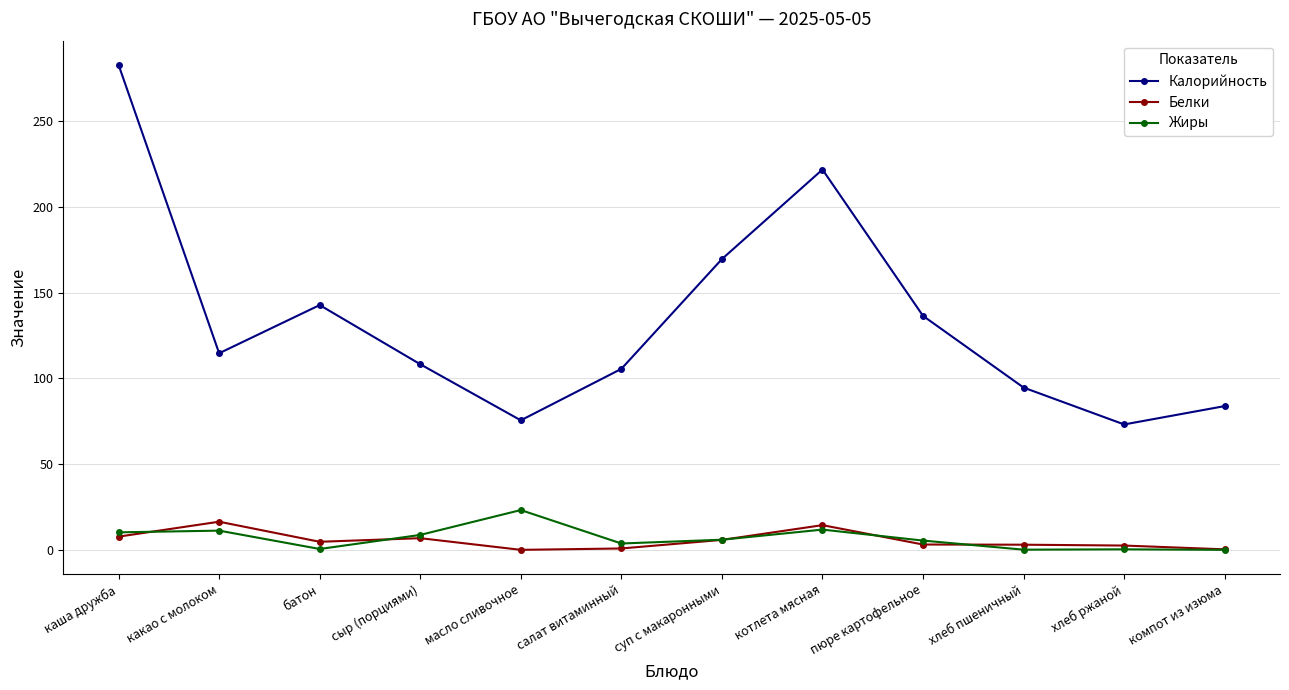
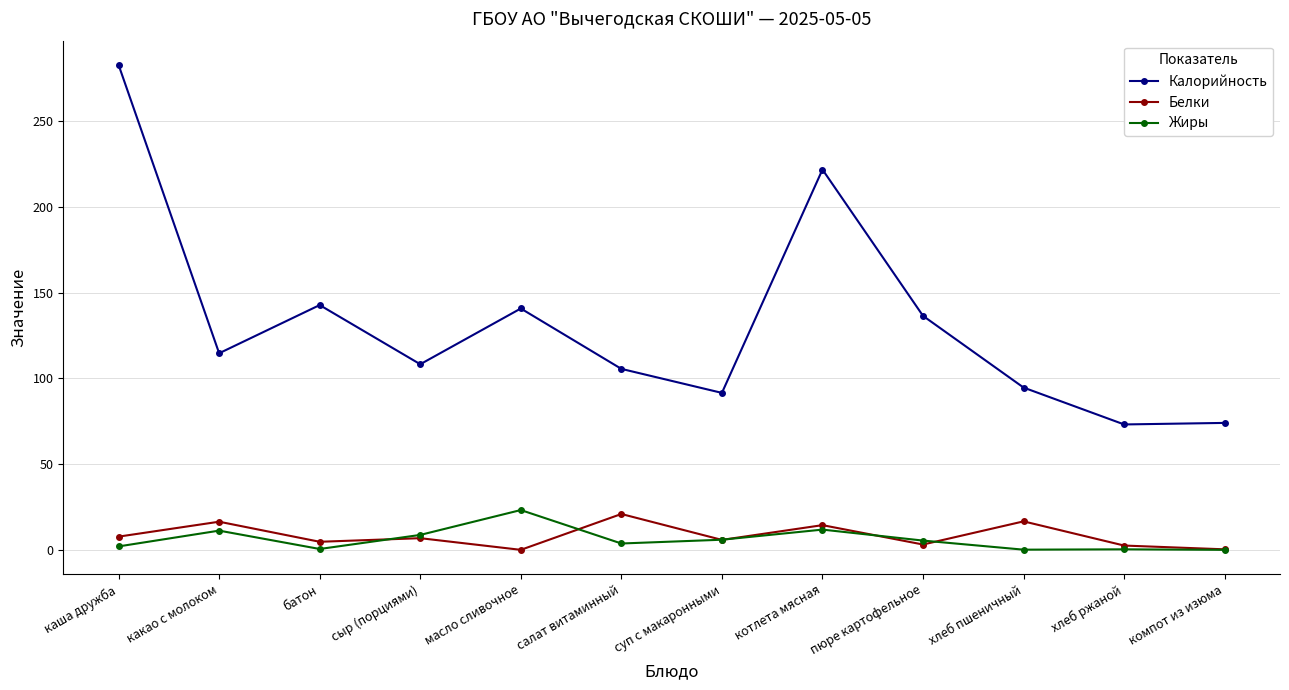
  {
    "Калорийность": {
      "каша дружба": 283,
      "какао с молоком": 115,
      "батон": 143,
      "сыр (порциями)": 108,
-     "масло сливочное": 76,
+     "масло сливочное": 141,
      "салат витаминный": 106,
-     "суп с макаронными": 170,
+     "суп с макаронными": 92,
      "котлета мясная": 222,
      "пюре картофельное": 137,
      "хлеб пшеничный": 95,
      "хлеб ржаной": 73,
-     "компот из изюма": 84
+     "компот из изюма": 74
    },
    "Белки": {
      "каша дружба": 8,
      "какао с молоком": 17,
      "батон": 5,
      "сыр (порциями)": 7,
      "масло сливочное": 0,
-     "салат витаминный": 1,
+     "салат витаминный": 21,
      "котлета мясная": 15,
      "пюре картофельное": 3,
-     "хлеб пшеничный": 3,
+     "хлеб пшеничный": 17,
      "хлеб ржаной": 3
    },
    "Жиры": {
-     "каша дружба": 10,
+     "каша дружба": 2,
      "какао с молоком": 11,
      "батон": 1,
      "сыр (порциями)": 9,
      "масло сливочное": 23,
      "салат витаминный": 4,
      "котлета мясная": 12,
      "пюре картофельное": 6,
      "хлеб пшеничный": 0,
      "хлеб ржаной": 0
    }
  }
